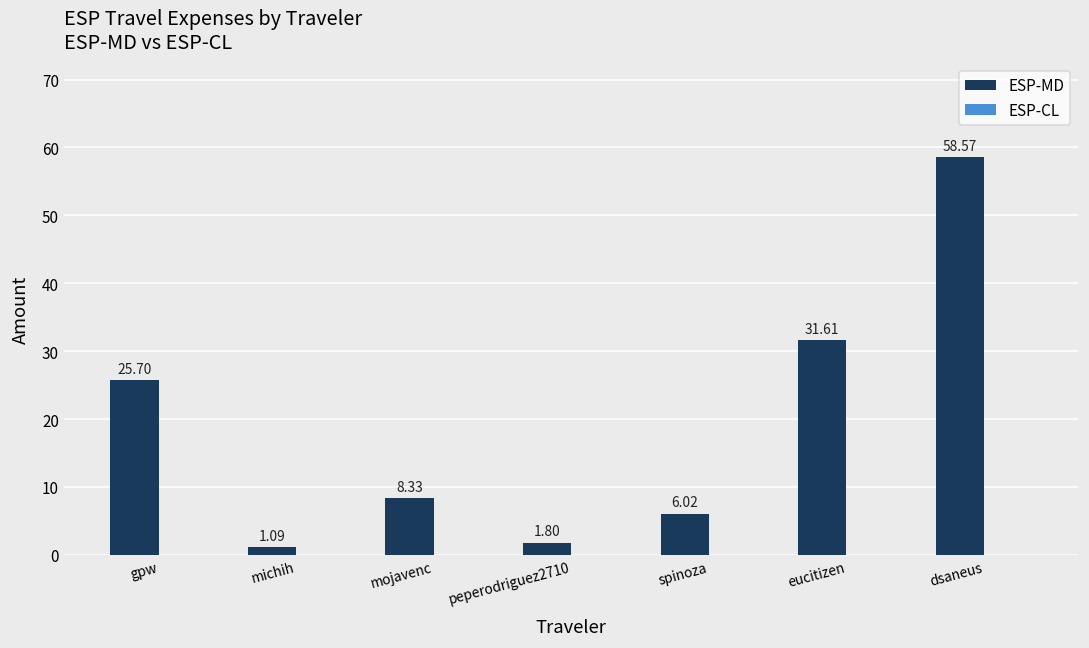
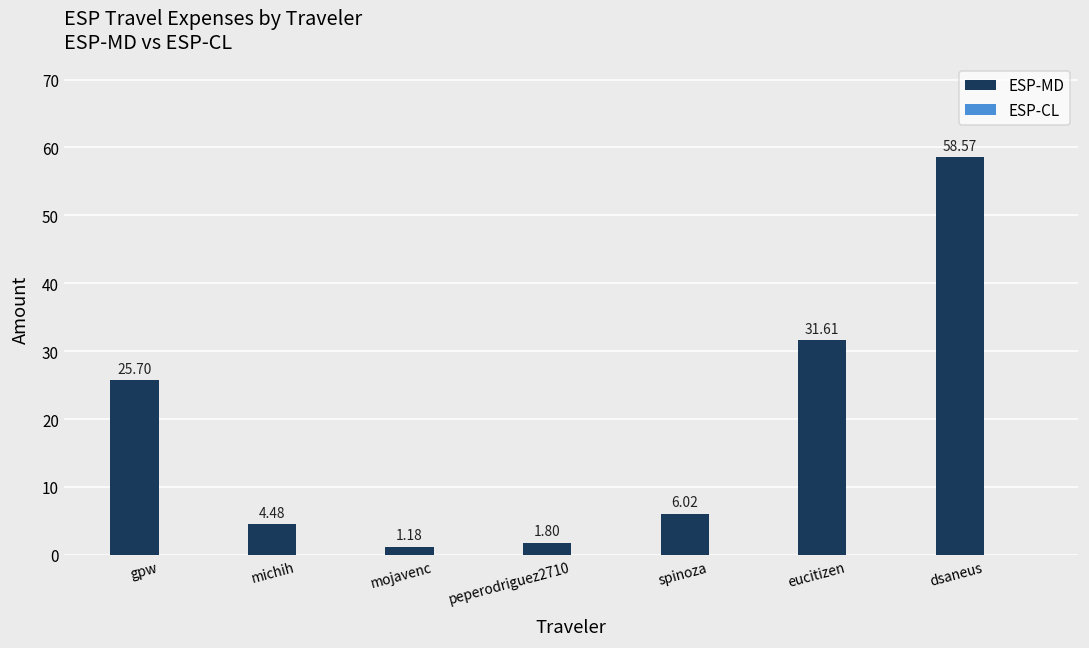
  {
    "ESP-MD": {
      "gpw": 25.70,
-     "michih": 1.09,
-     "mojavenc": 8.33,
+     "michih": 4.48,
+     "mojavenc": 1.18,
      "peperodriguez2710": 1.80,
      "spinoza": 6.02,
      "eucitizen": 31.61,
      "dsaneus": 58.57
    },
    "ESP-CL": {
      "gpw": 0,
      "michih": 0,
      "mojavenc": 0,
      "peperodriguez2710": 0,
      "spinoza": 0,
      "eucitizen": 0,
      "dsaneus": 0
    }
  }
